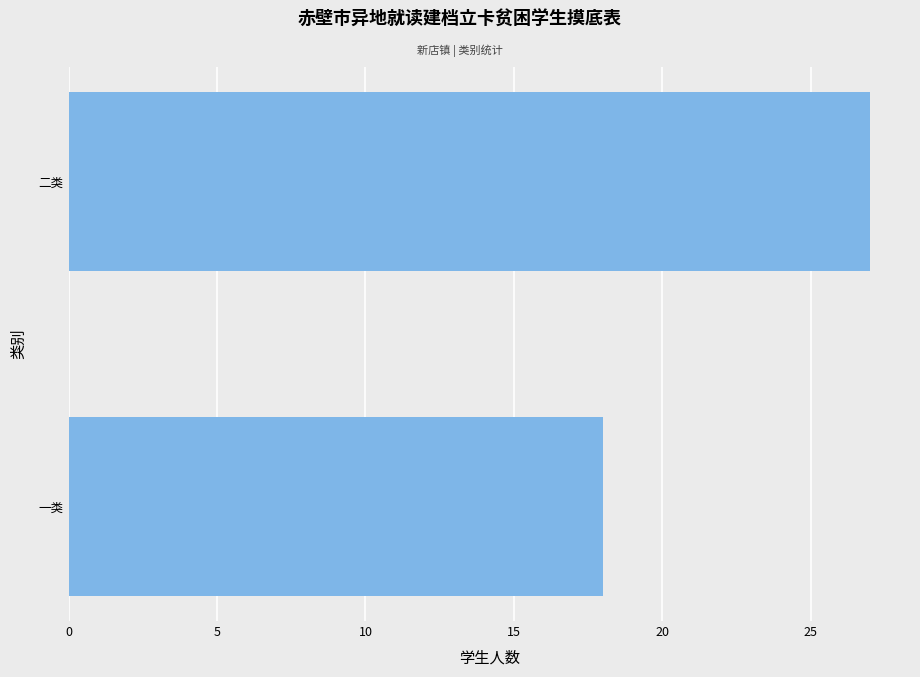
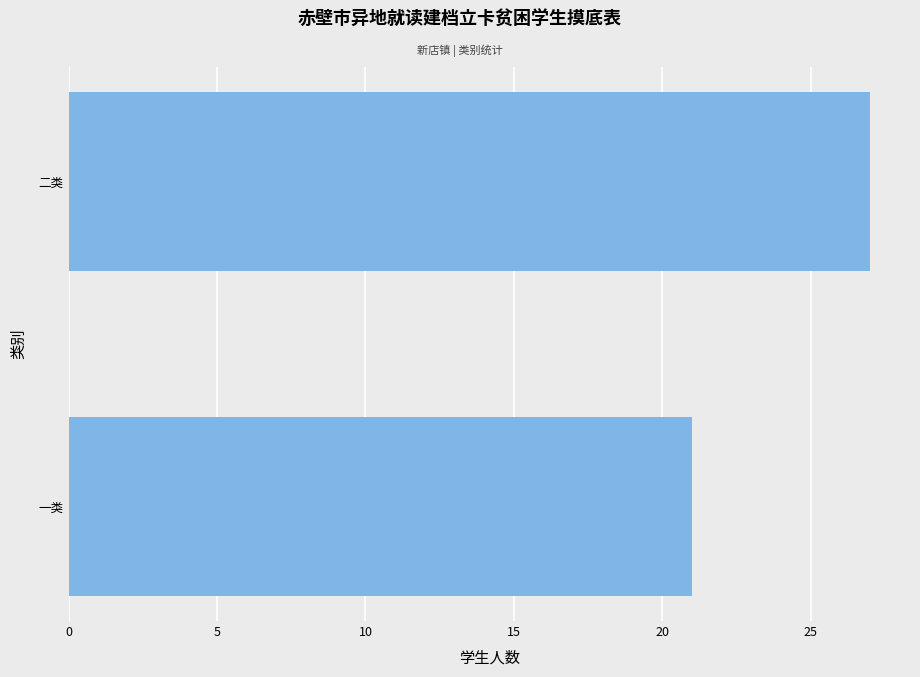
  {
    "二类": 27,
-   "一类": 18
+   "一类": 21
  }
